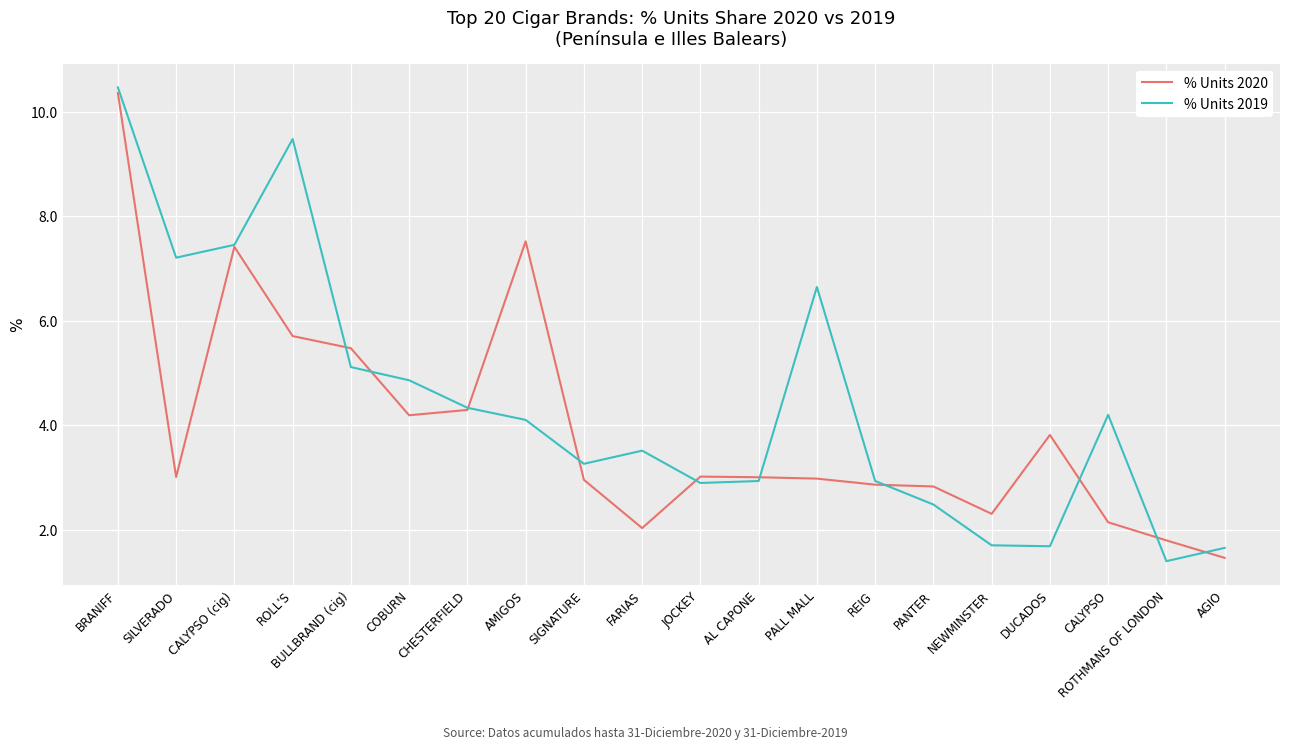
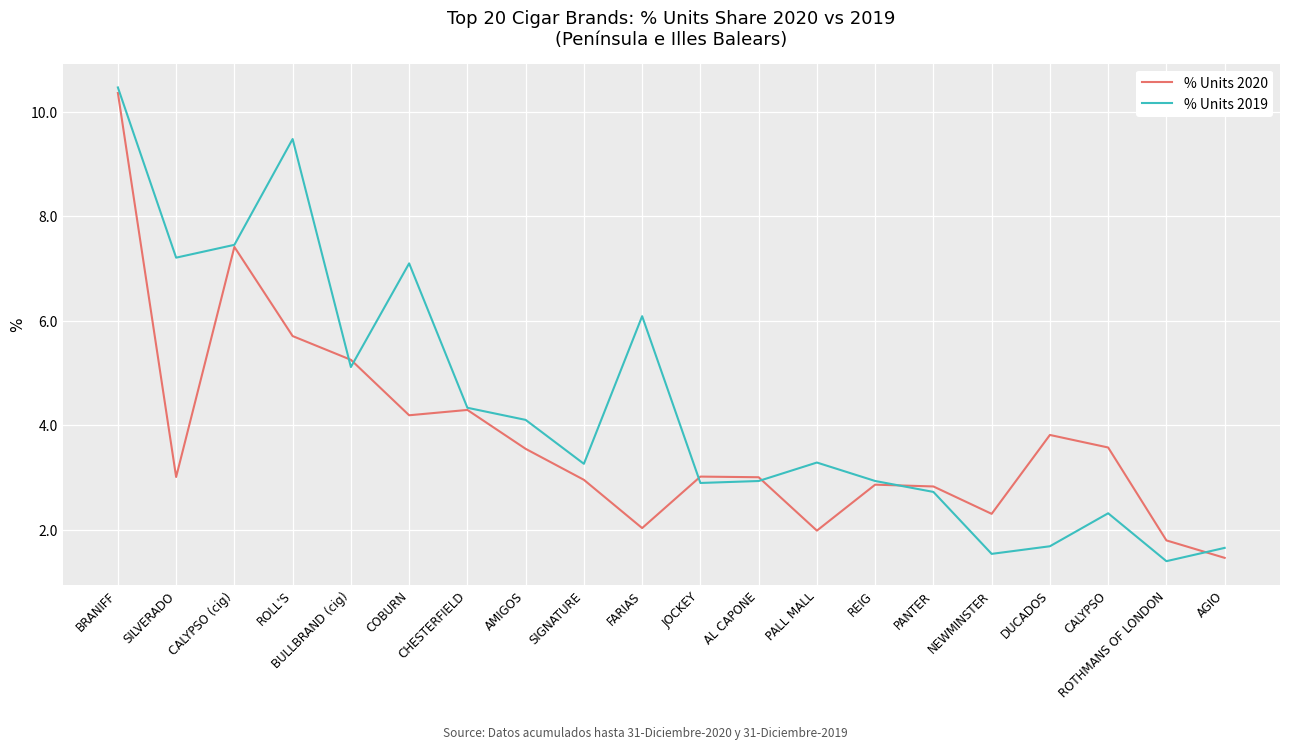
  {
    "% Units 2020": {
      "BRANIFF": 10.4,
      "SILVERADO": 3.0,
      "ROLL'S": 5.7,
-     "BULLBRAND (cig)": 5.5,
+     "BULLBRAND (cig)": 5.3,
      "COBURN": 4.2,
-     "AMIGOS": 7.5,
+     "AMIGOS": 3.5,
      "SIGNATURE": 3.0,
      "FARIAS": 2.0,
      "JOCKEY": 3.0,
      "AL CAPONE": 3.0,
-     "PALL MALL": 3.0,
+     "PALL MALL": 2.0,
      "REIG": 2.9,
      "PANTER": 2.8,
      "NEWMINSTER": 2.3,
      "DUCADOS": 3.8,
-     "CALYPSO": 2.1,
+     "CALYPSO": 3.6,
      "ROTHMANS OF LONDON": 1.8,
      "AGIO": 1.5
    },
    "% Units 2019": {
      "BRANIFF": 10.5,
      "SILVERADO": 7.2,
      "ROLL'S": 9.5,
      "BULLBRAND (cig)": 5.1,
-     "COBURN": 4.9,
+     "COBURN": 7.1,
      "AMIGOS": 4.1,
      "SIGNATURE": 3.3,
-     "FARIAS": 3.5,
+     "FARIAS": 6.1,
      "JOCKEY": 2.9,
      "AL CAPONE": 2.9,
-     "PALL MALL": 6.6,
+     "PALL MALL": 3.3,
      "REIG": 2.9,
-     "PANTER": 2.5,
-     "NEWMINSTER": 1.7,
+     "PANTER": 2.7,
+     "NEWMINSTER": 1.5,
      "DUCADOS": 1.7,
-     "CALYPSO": 4.2,
+     "CALYPSO": 2.3,
      "ROTHMANS OF LONDON": 1.4,
      "AGIO": 1.6
    }
  }
